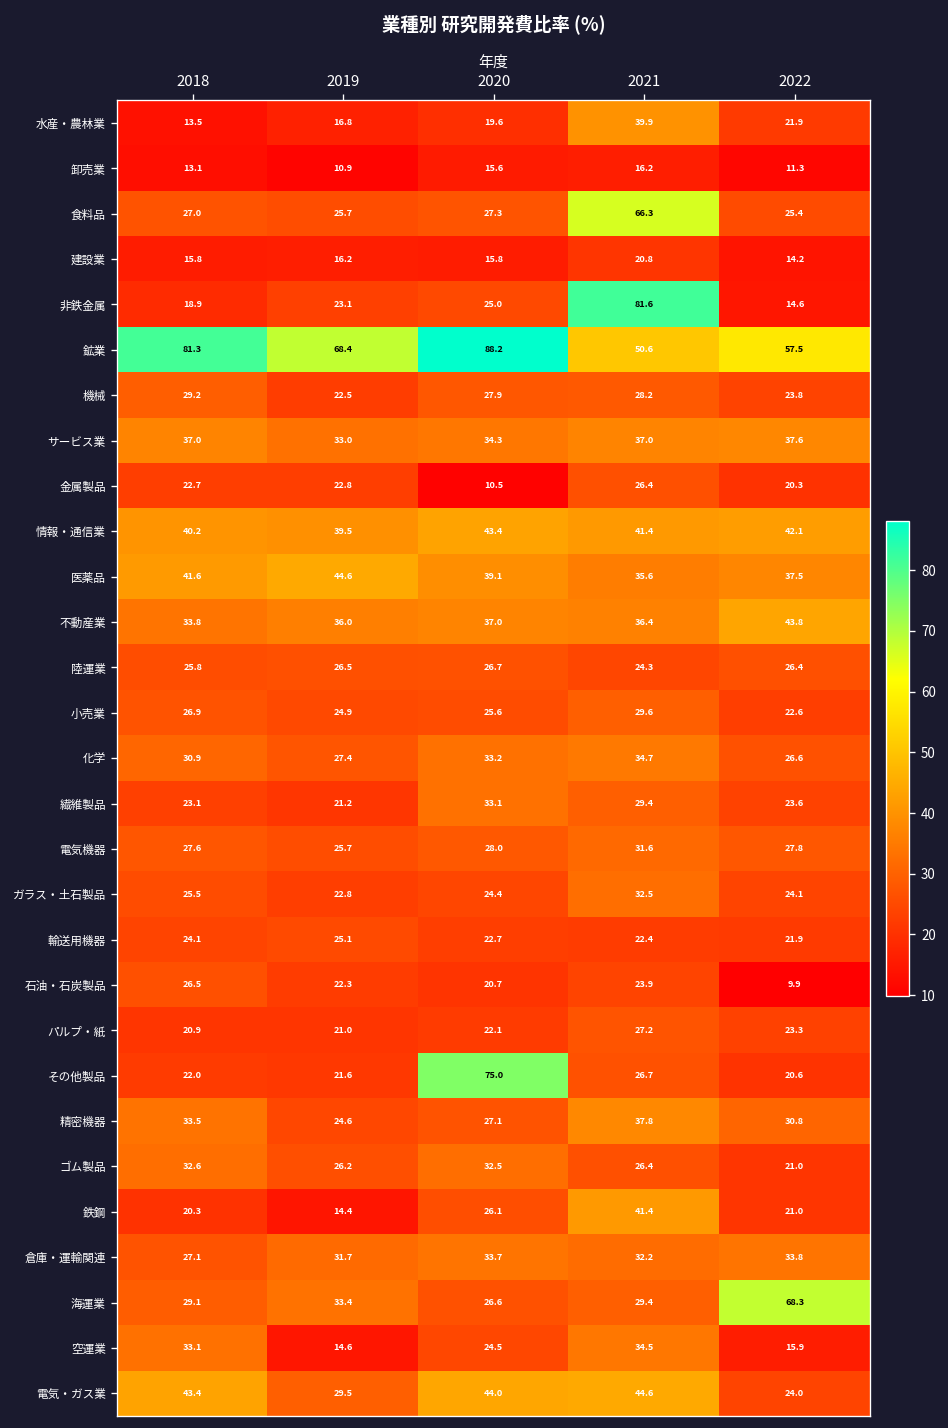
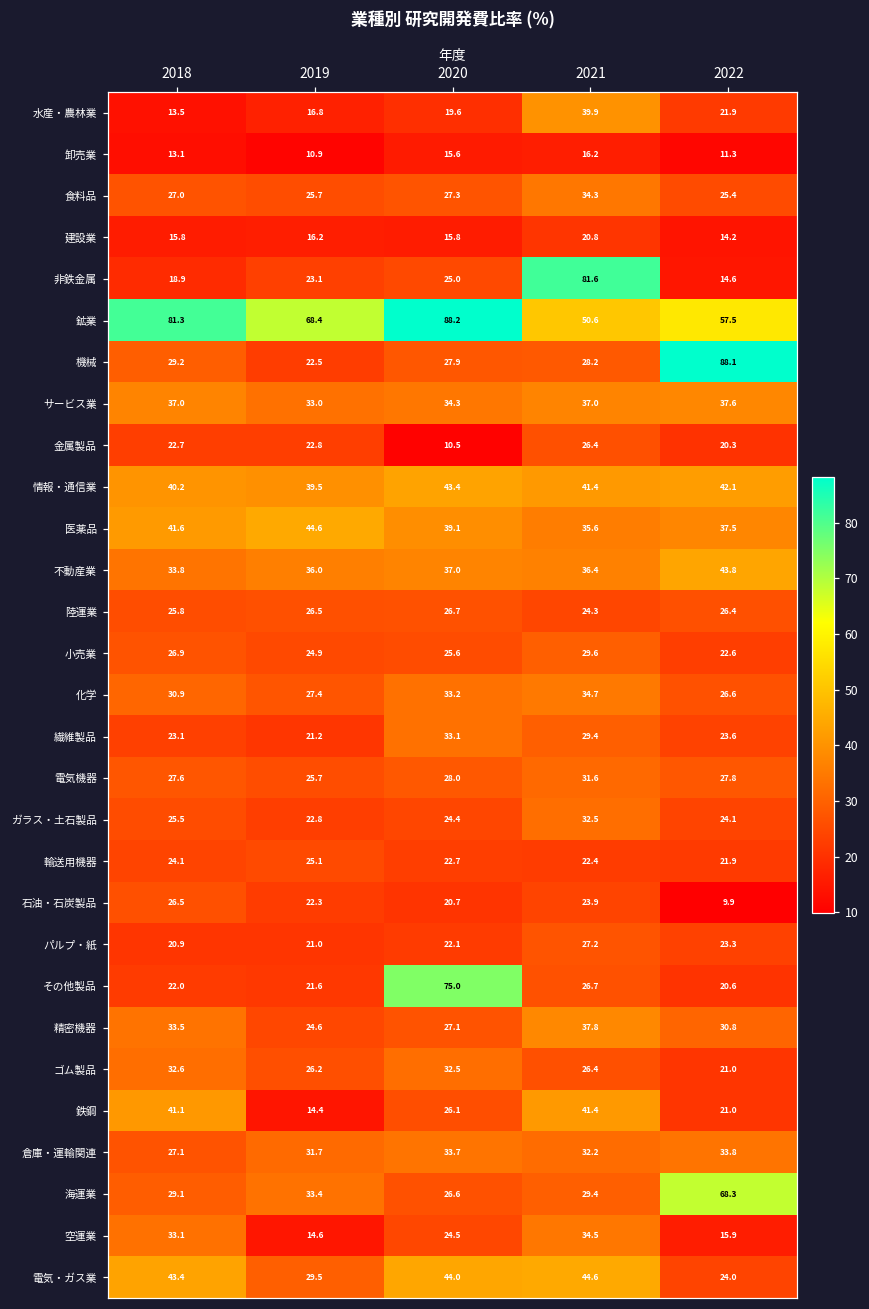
  {
    "水産・農林業": {
      "2018": 13.5,
      "2019": 16.8,
      "2020": 19.6,
      "2021": 39.9,
      "2022": 21.9
    },
    "卸売業": {
      "2018": 13.1,
      "2019": 10.9,
      "2020": 15.6,
      "2021": 16.2,
      "2022": 11.3
    },
    "食料品": {
      "2018": 27.0,
      "2019": 25.7,
      "2020": 27.3,
-     "2021": 66.3,
+     "2021": 34.3,
      "2022": 25.4
    },
    "建設業": {
      "2018": 15.8,
      "2019": 16.2,
      "2020": 15.8,
      "2021": 20.8,
      "2022": 14.2
    },
    "非鉄金属": {
      "2018": 18.9,
      "2019": 23.1,
      "2020": 25.0,
      "2021": 81.6,
      "2022": 14.6
    },
    "鉱業": {
      "2018": 81.3,
      "2019": 68.4,
      "2020": 88.2,
      "2021": 50.6,
      "2022": 57.5
    },
    "機械": {
      "2018": 29.2,
      "2019": 22.5,
      "2020": 27.9,
      "2021": 28.2,
-     "2022": 23.8
+     "2022": 88.1
    },
    "サービス業": {
      "2018": 37.0,
      "2019": 33.0,
      "2020": 34.3,
      "2021": 37.0,
      "2022": 37.6
    },
    "金属製品": {
      "2018": 22.7,
      "2019": 22.8,
      "2020": 10.5,
      "2021": 26.4,
      "2022": 20.3
    },
    "情報・通信業": {
      "2018": 40.2,
      "2019": 39.5,
      "2020": 43.4,
      "2021": 41.4,
      "2022": 42.1
    },
    "医薬品": {
      "2018": 41.6,
      "2019": 44.6,
      "2020": 39.1,
      "2021": 35.6,
      "2022": 37.5
    },
    "不動産業": {
      "2018": 33.8,
      "2019": 36.0,
      "2020": 37.0,
      "2021": 36.4,
      "2022": 43.8
    },
    "陸運業": {
      "2018": 25.8,
      "2019": 26.5,
      "2020": 26.7,
      "2021": 24.3,
      "2022": 26.4
    },
    "小売業": {
      "2018": 26.9,
      "2019": 24.9,
      "2020": 25.6,
      "2021": 29.6,
      "2022": 22.6
    },
    "化学": {
      "2018": 30.9,
      "2019": 27.4,
      "2020": 33.2,
      "2021": 34.7,
      "2022": 26.6
    },
    "繊維製品": {
      "2018": 23.1,
      "2019": 21.2,
      "2020": 33.1,
      "2021": 29.4,
      "2022": 23.6
    },
    "電気機器": {
      "2018": 27.6,
      "2019": 25.7,
      "2020": 28.0,
      "2021": 31.6,
      "2022": 27.8
    },
    "ガラス・土石製品": {
      "2018": 25.5,
      "2019": 22.8,
      "2020": 24.4,
      "2021": 32.5,
      "2022": 24.1
    },
    "輸送用機器": {
      "2018": 24.1,
      "2019": 25.1,
      "2020": 22.7,
      "2021": 22.4,
      "2022": 21.9
    },
    "石油・石炭製品": {
      "2018": 26.5,
      "2019": 22.3,
      "2020": 20.7,
      "2021": 23.9,
      "2022": 9.9
    },
    "パルプ・紙": {
      "2018": 20.9,
      "2019": 21.0,
      "2020": 22.1,
      "2021": 27.2,
      "2022": 23.3
    },
    "その他製品": {
      "2018": 22.0,
      "2019": 21.6,
      "2020": 75.0,
      "2021": 26.7,
      "2022": 20.6
    },
    "精密機器": {
      "2018": 33.5,
      "2019": 24.6,
      "2020": 27.1,
      "2021": 37.8,
      "2022": 30.8
    },
    "ゴム製品": {
      "2018": 32.6,
      "2019": 26.2,
      "2020": 32.5,
      "2021": 26.4,
      "2022": 21.0
    },
    "鉄鋼": {
-     "2018": 20.3,
+     "2018": 41.1,
      "2019": 14.4,
      "2020": 26.1,
      "2021": 41.4,
      "2022": 21.0
    },
    "倉庫・運輸関連": {
      "2018": 27.1,
      "2019": 31.7,
      "2020": 33.7,
      "2021": 32.2,
      "2022": 33.8
    },
    "海運業": {
      "2018": 29.1,
      "2019": 33.4,
      "2020": 26.6,
      "2021": 29.4,
      "2022": 68.3
    },
    "空運業": {
      "2018": 33.1,
      "2019": 14.6,
      "2020": 24.5,
      "2021": 34.5,
      "2022": 15.9
    },
    "電気・ガス業": {
      "2018": 43.4,
      "2019": 29.5,
      "2020": 44.0,
      "2021": 44.6,
      "2022": 24.0
    }
  }
